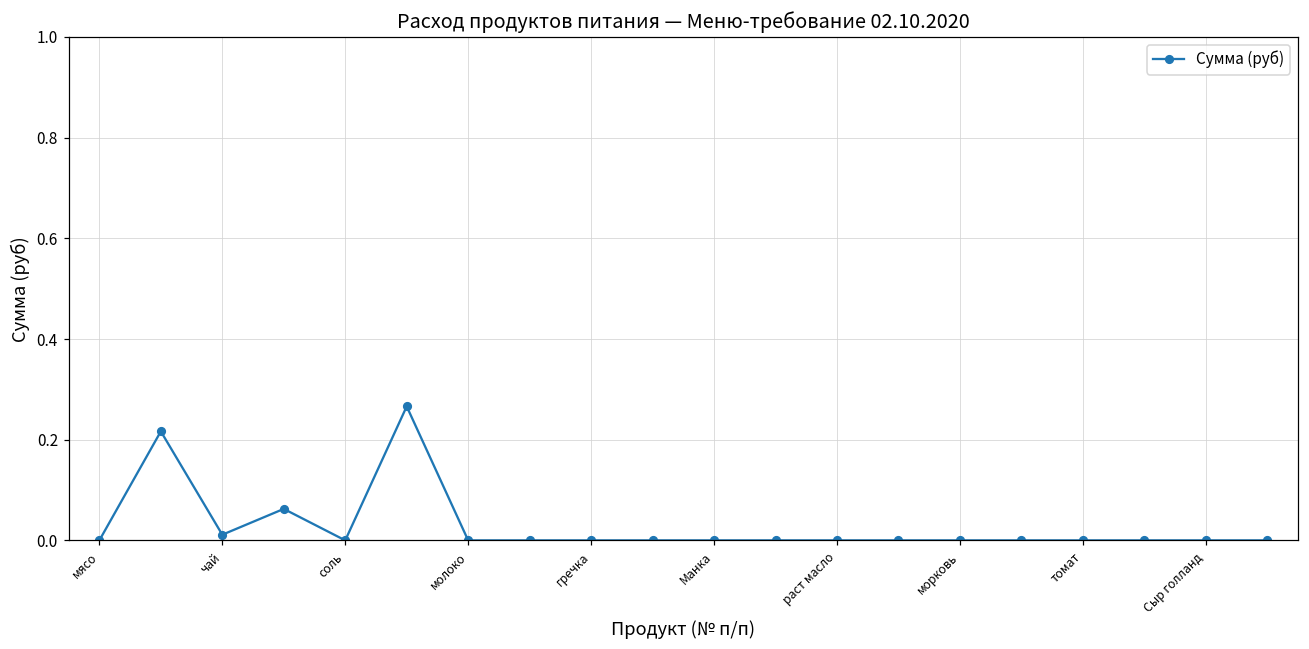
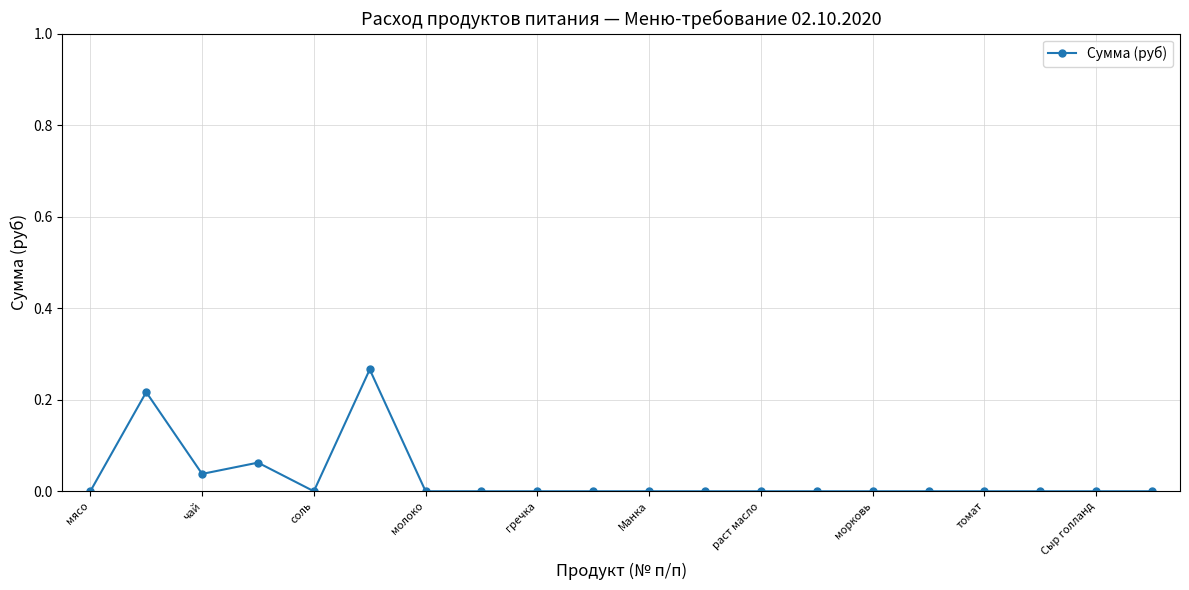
  {
    "мясо": 0.00,
-   "чай": 0.01,
+   "чай": 0.04,
    "соль": 0.00,
    "молоко": 0.00,
    "гречка": 0.00,
    "Манка": 0.00,
    "раст масло": 0.00,
    "морковь": 0.00,
    "томат": 0.00,
    "Сыр голланд": 0.00
  }
